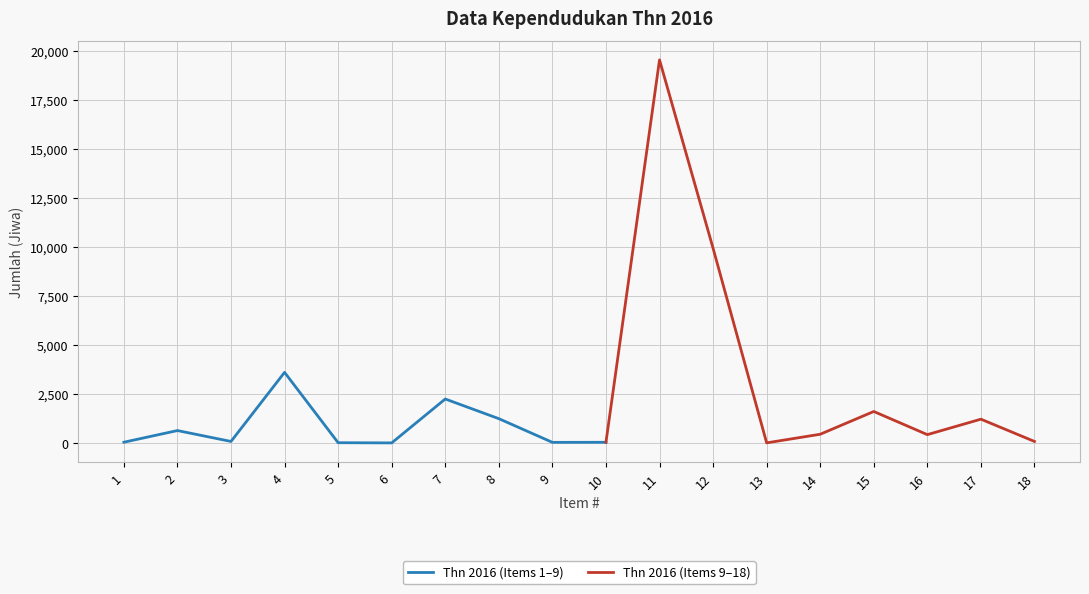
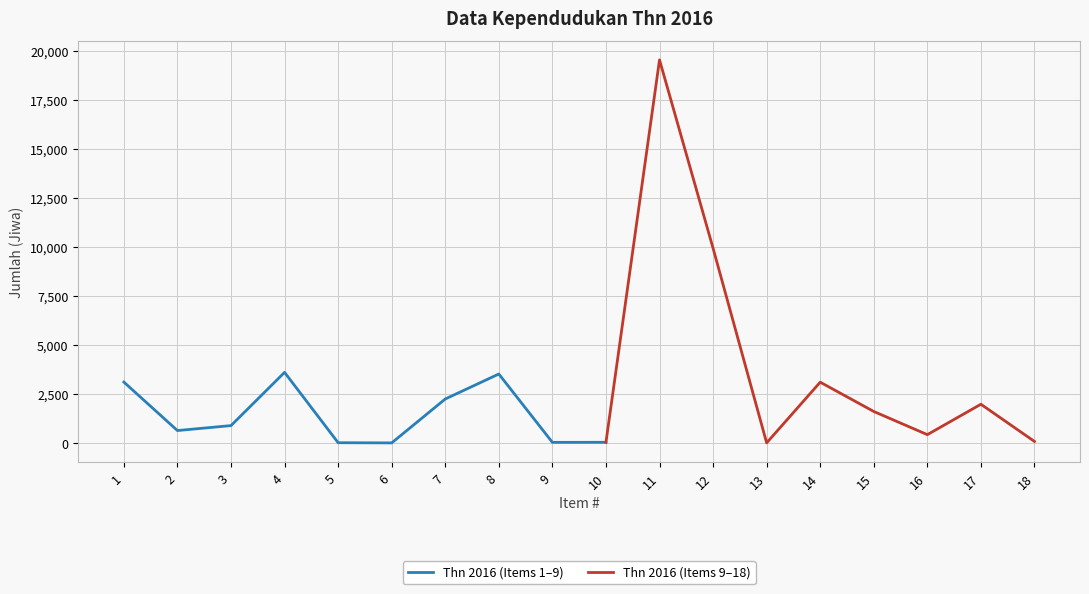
  {
    "Thn 2016 (Items 1–9)": {
-     "1": "0",
+     "1": "3,100",
      "2": "600",
-     "3": "100",
+     "3": "900",
      "4": "3,600",
      "5": "0",
      "6": "0",
      "7": "2,200",
-     "8": "1,200",
+     "8": "3,500",
      "9": "0"
    },
    "Thn 2016 (Items 9–18)": {
      "11": "19,500",
      "12": "9,900",
      "13": "0",
-     "14": "500",
+     "14": "3,100",
      "15": "1,600",
      "16": "400",
-     "17": "1,200",
+     "17": "2,000",
      "18": "100"
    }
  }
